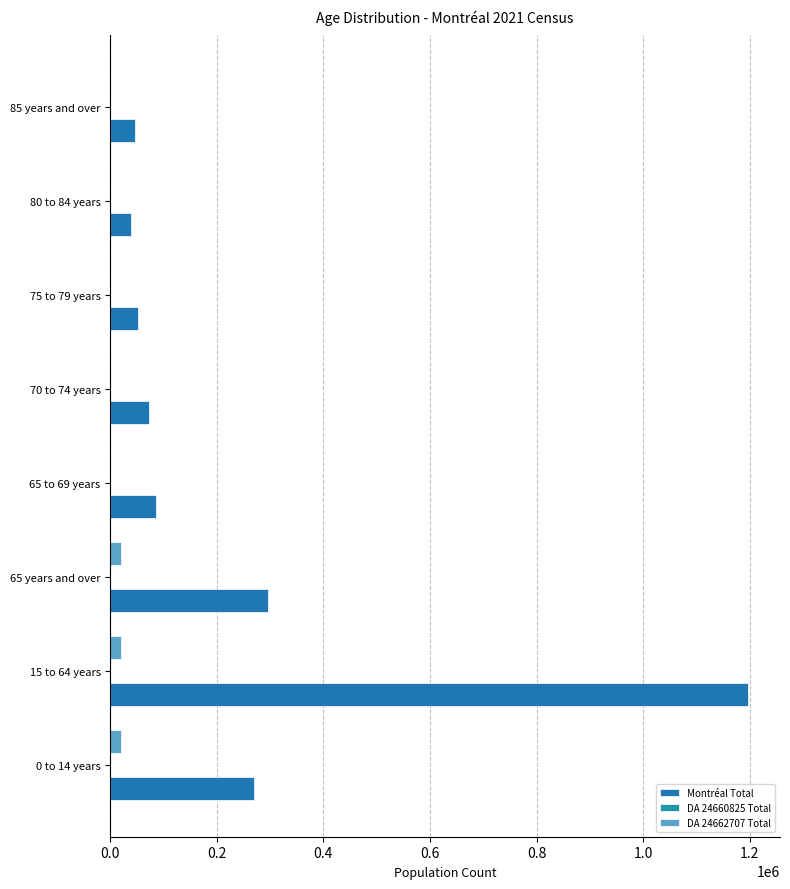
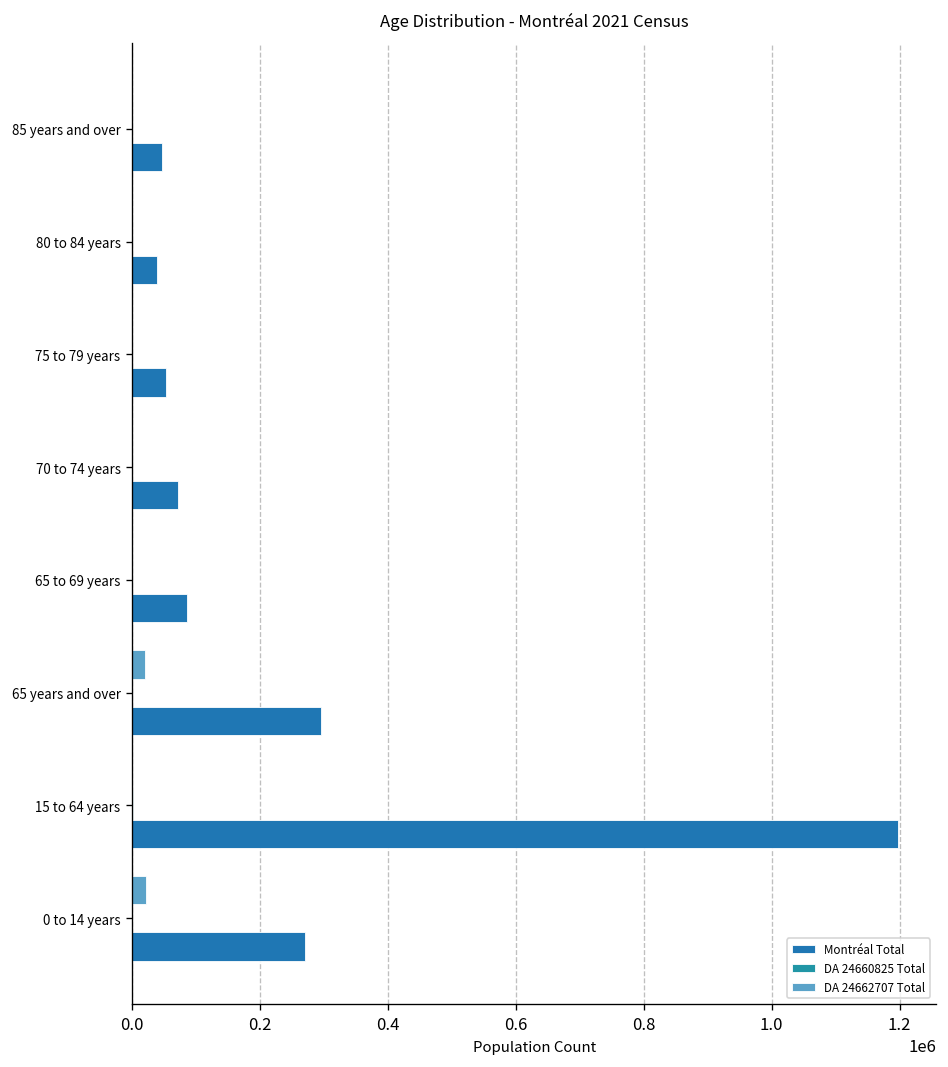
  {
    "DA 24662707 Total": {
      "65 years and over": 20000,
-     "15 to 64 years": 20000,
+     "15 to 64 years": 0,
      "0 to 14 years": 20000
    }
  }
